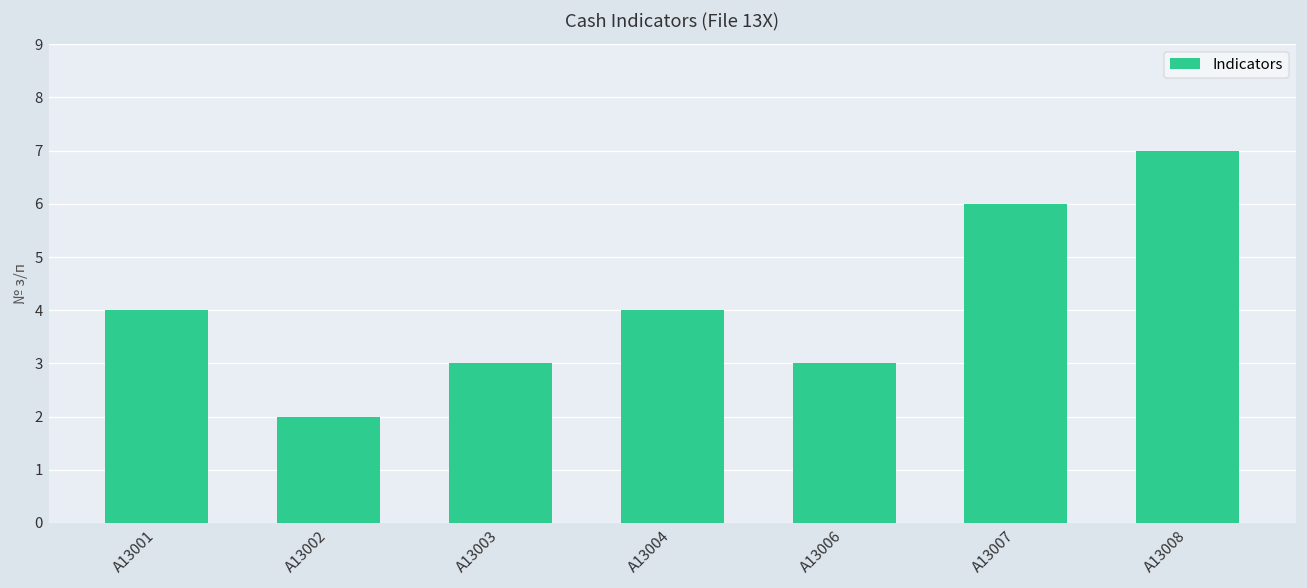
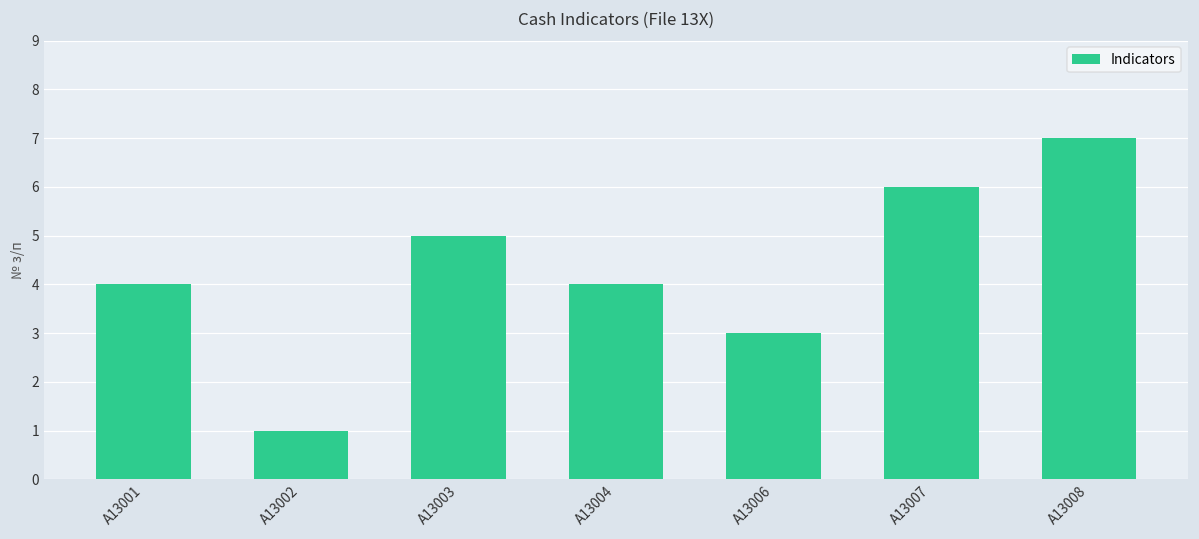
  {
    "A13001": 4,
-   "A13002": 2,
-   "A13003": 3,
+   "A13002": 1,
+   "A13003": 5,
    "A13004": 4,
    "A13006": 3,
    "A13007": 6,
    "A13008": 7
  }
